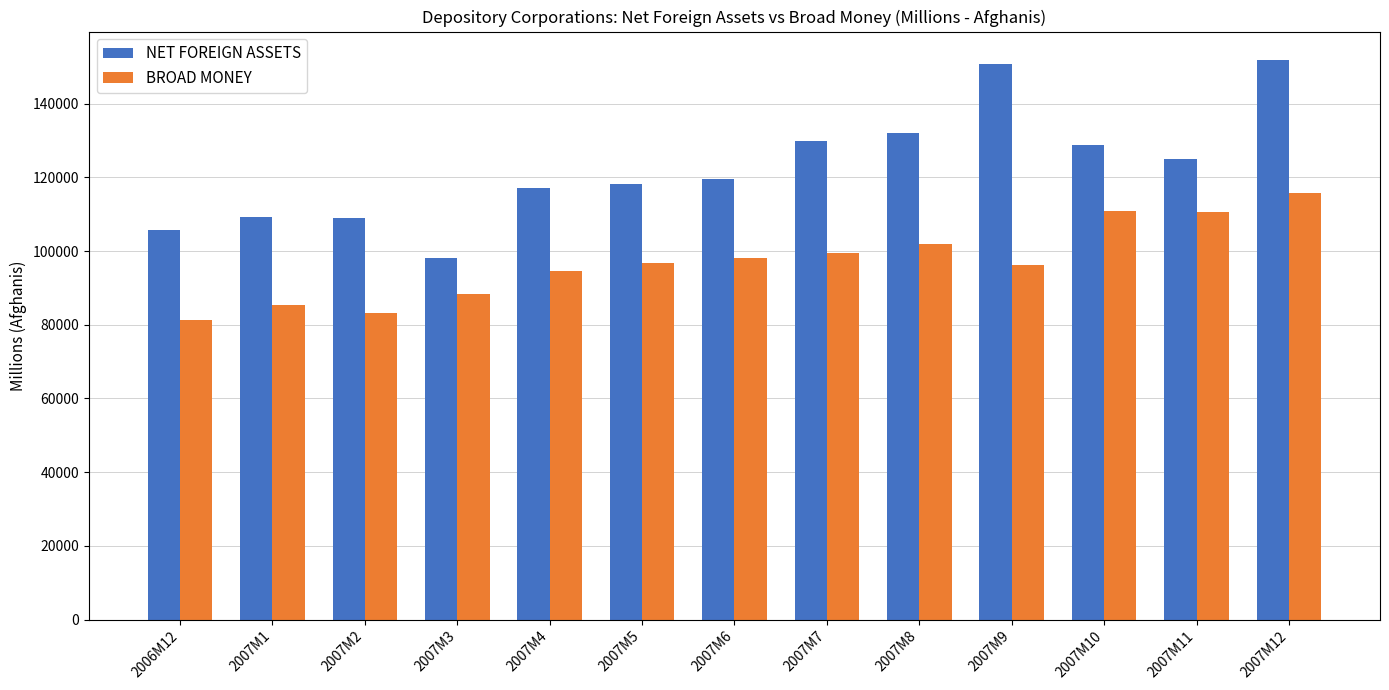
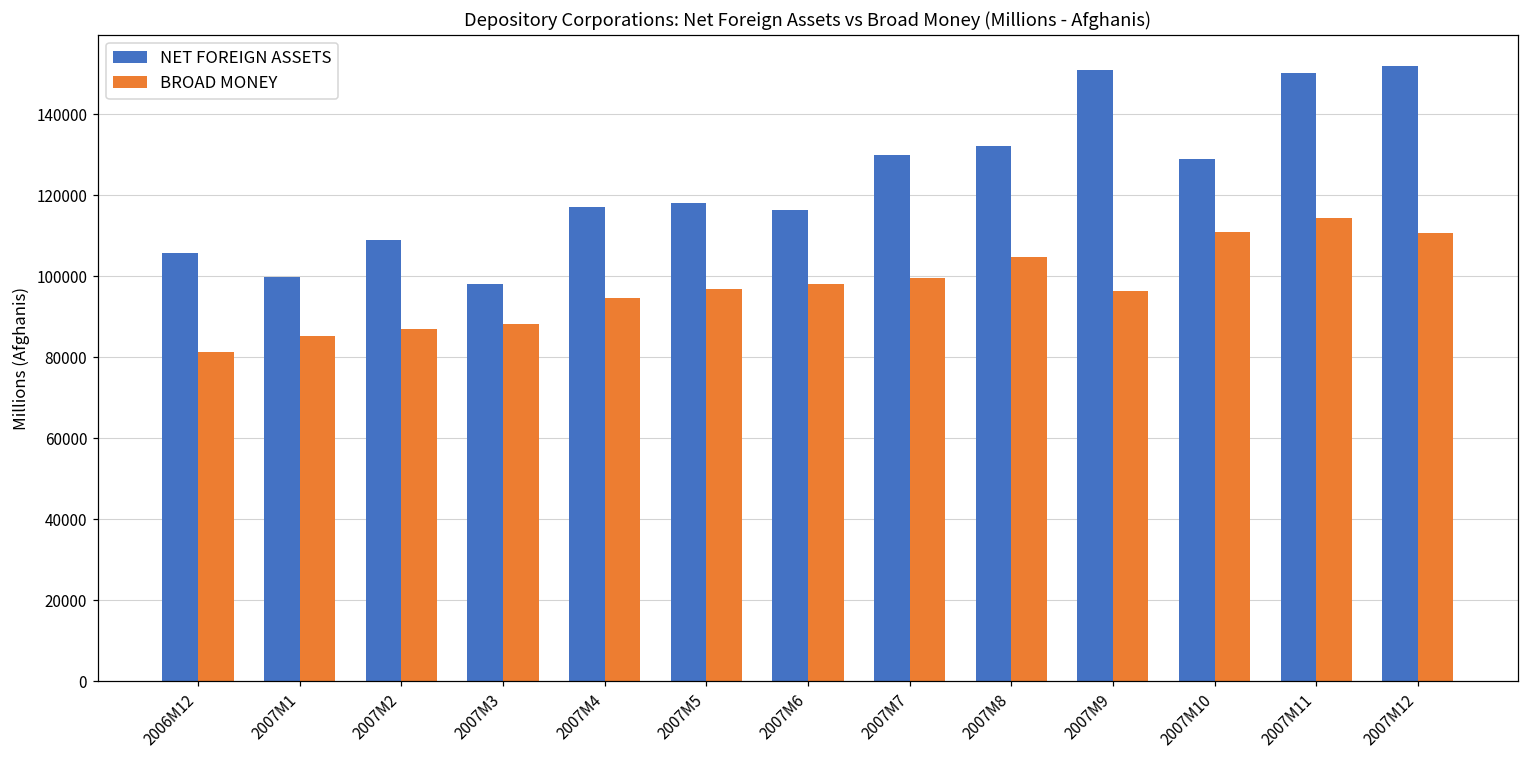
  {
    "NET FOREIGN ASSETS": {
      "2006M12": 106000,
-     "2007M1": 109000,
+     "2007M1": 100000,
      "2007M2": 109000,
      "2007M3": 98000,
      "2007M4": 117000,
      "2007M5": 118000,
-     "2007M6": 120000,
+     "2007M6": 116000,
      "2007M7": 130000,
      "2007M8": 132000,
      "2007M9": 151000,
      "2007M10": 129000,
-     "2007M11": 125000,
+     "2007M11": 150000,
      "2007M12": 152000
    },
    "BROAD MONEY": {
      "2006M12": 81000,
      "2007M1": 85000,
-     "2007M2": 83000,
+     "2007M2": 87000,
      "2007M3": 88000,
      "2007M4": 94000,
      "2007M5": 97000,
      "2007M6": 98000,
      "2007M7": 99000,
-     "2007M8": 102000,
+     "2007M8": 105000,
      "2007M9": 96000,
      "2007M10": 111000,
-     "2007M11": 111000,
-     "2007M12": 116000
+     "2007M11": 114000,
+     "2007M12": 111000
    }
  }
